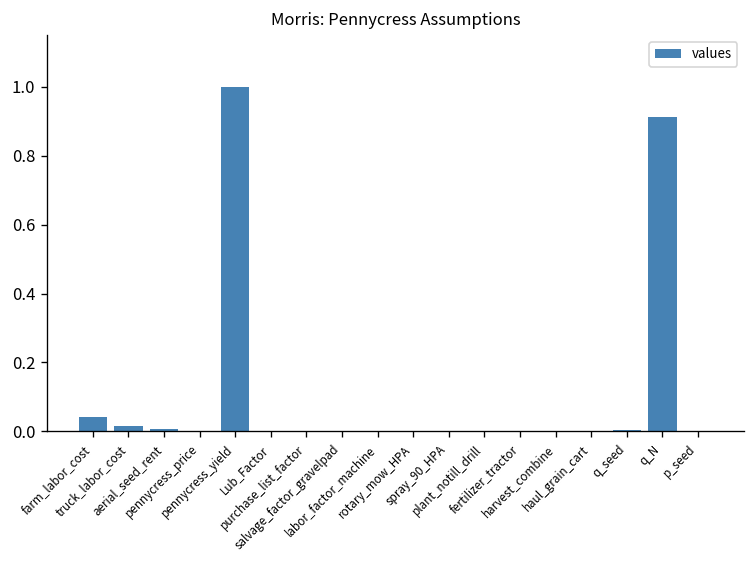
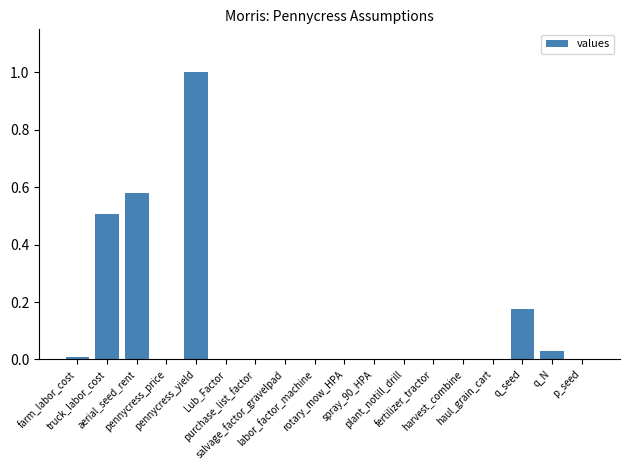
  {
-   "farm_labor_cost": 0.04,
-   "truck_labor_cost": 0.01,
-   "aerial_seed_rent": 0.01,
+   "farm_labor_cost": 0.01,
+   "truck_labor_cost": 0.51,
+   "aerial_seed_rent": 0.58,
    "pennycress_yield": 1.00,
-   "q_seed": 0.00,
-   "q_N": 0.91
+   "q_seed": 0.18,
+   "q_N": 0.03
  }
